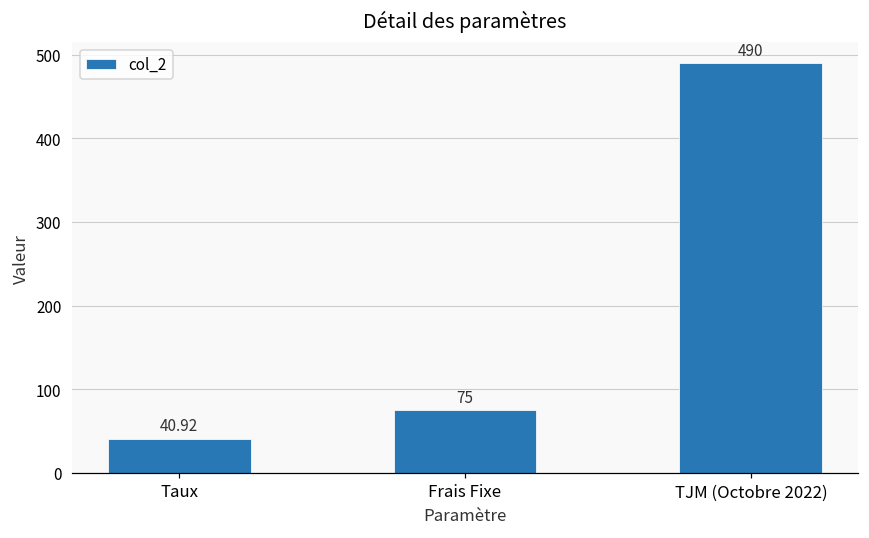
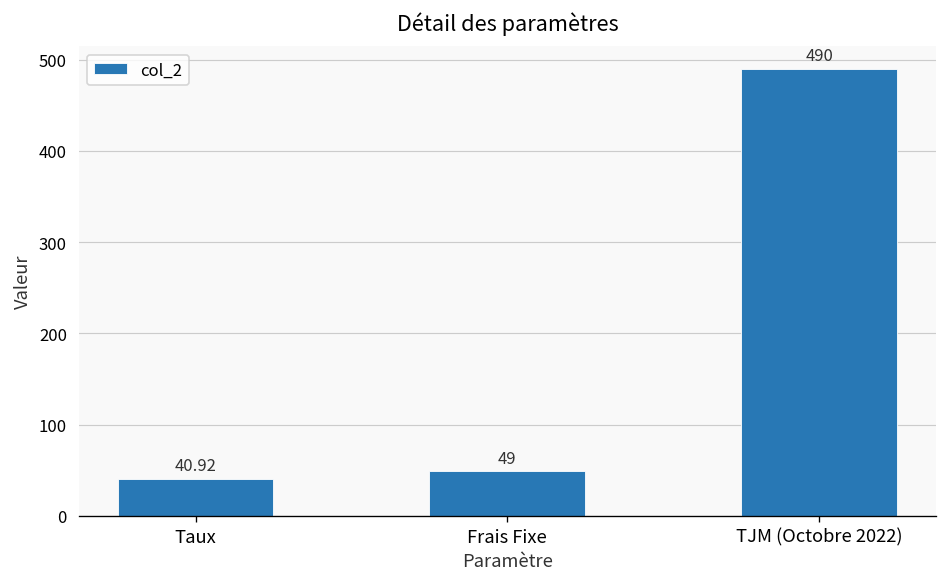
  {
    "Taux": 40.92,
-   "Frais Fixe": 75,
+   "Frais Fixe": 49,
    "TJM (Octobre 2022)": 490
  }
